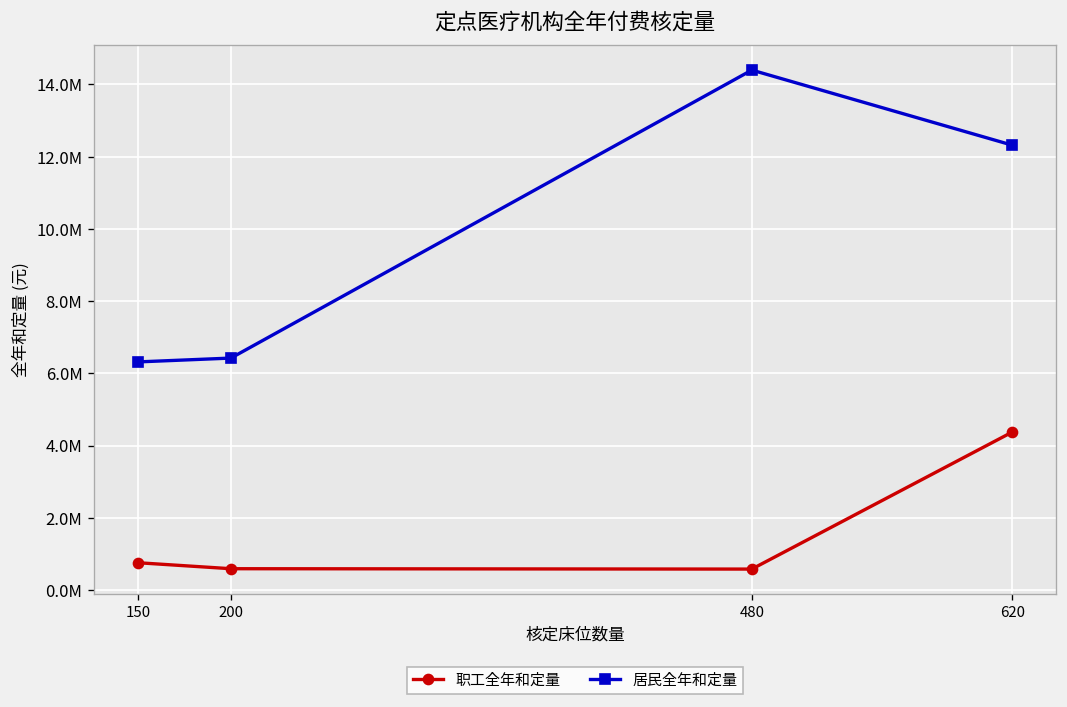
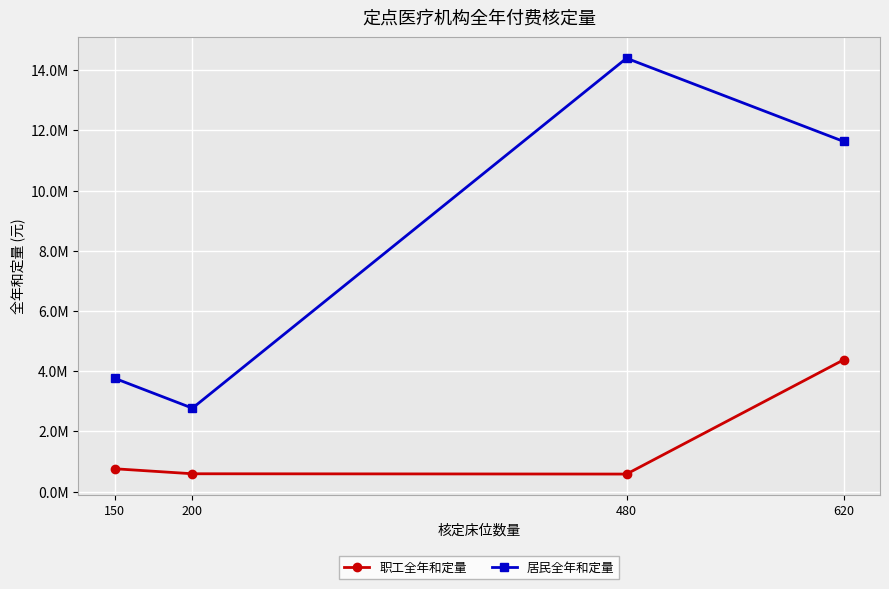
  {
    "职工全年和定量": {
      "150": 800000,
      "200": 600000,
      "480": 600000,
      "620": 4400000
    },
    "居民全年和定量": {
-     "150": 6300000,
-     "200": 6400000,
+     "150": 3800000,
+     "200": 2800000,
      "480": 14400000,
-     "620": 12300000
+     "620": 11600000
    }
  }
